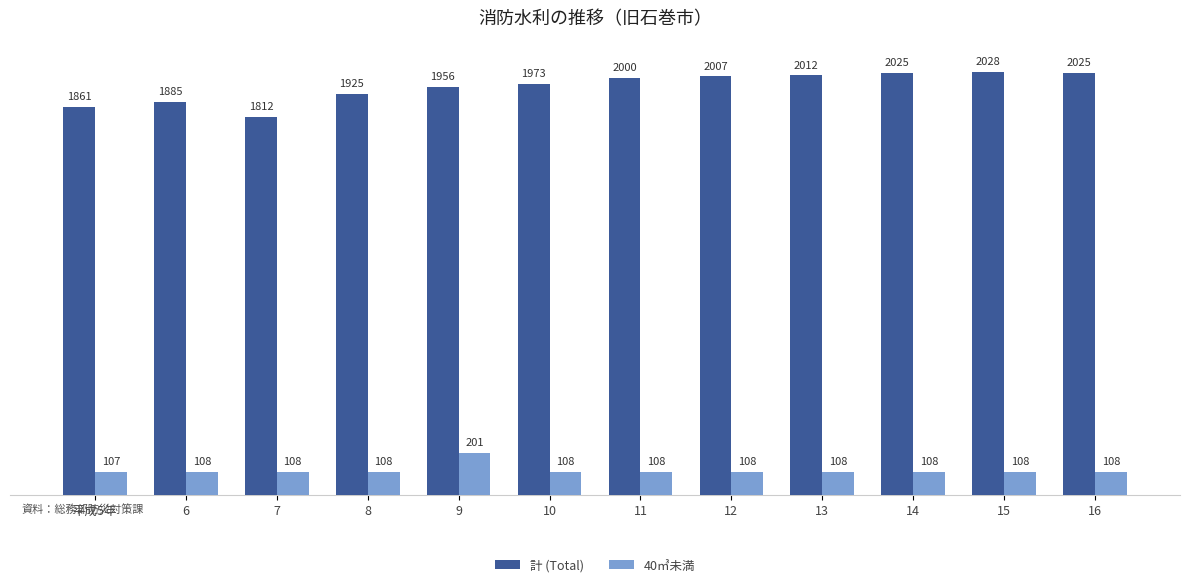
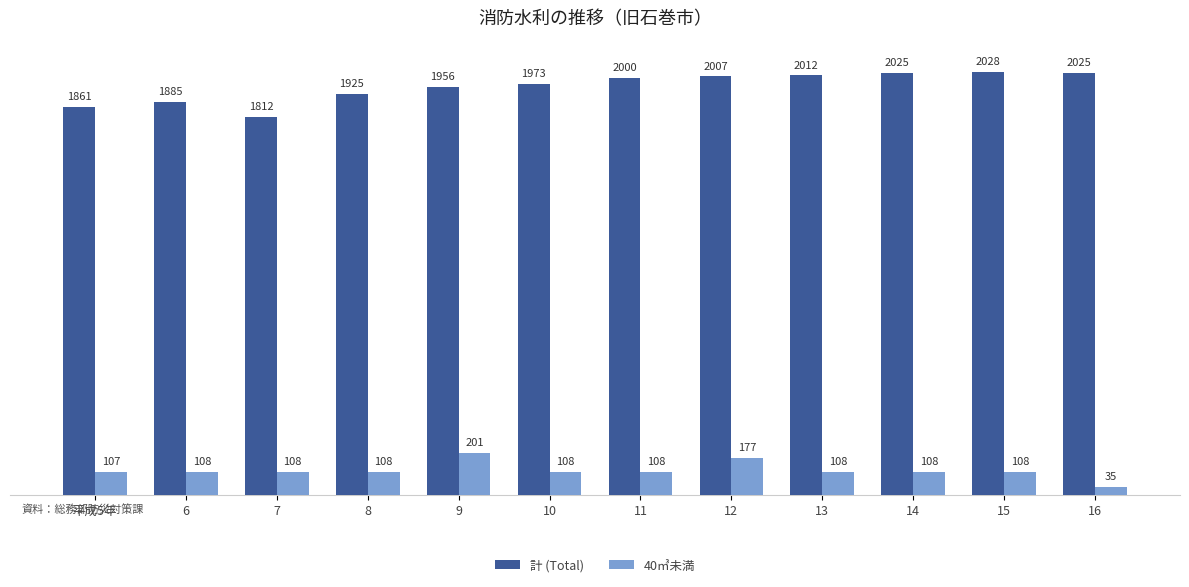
  {
    "計 (Total)": {
      "平成5年": 1861,
      "6": 1885,
      "7": 1812,
      "8": 1925,
      "9": 1956,
      "10": 1973,
      "11": 2000,
      "12": 2007,
      "13": 2012,
      "14": 2025,
      "15": 2028,
      "16": 2025
    },
    "40㎥未満": {
      "平成5年": 107,
      "6": 108,
      "7": 108,
      "8": 108,
      "9": 201,
      "10": 108,
      "11": 108,
-     "12": 108,
+     "12": 177,
      "13": 108,
      "14": 108,
      "15": 108,
-     "16": 108
+     "16": 35
    }
  }
